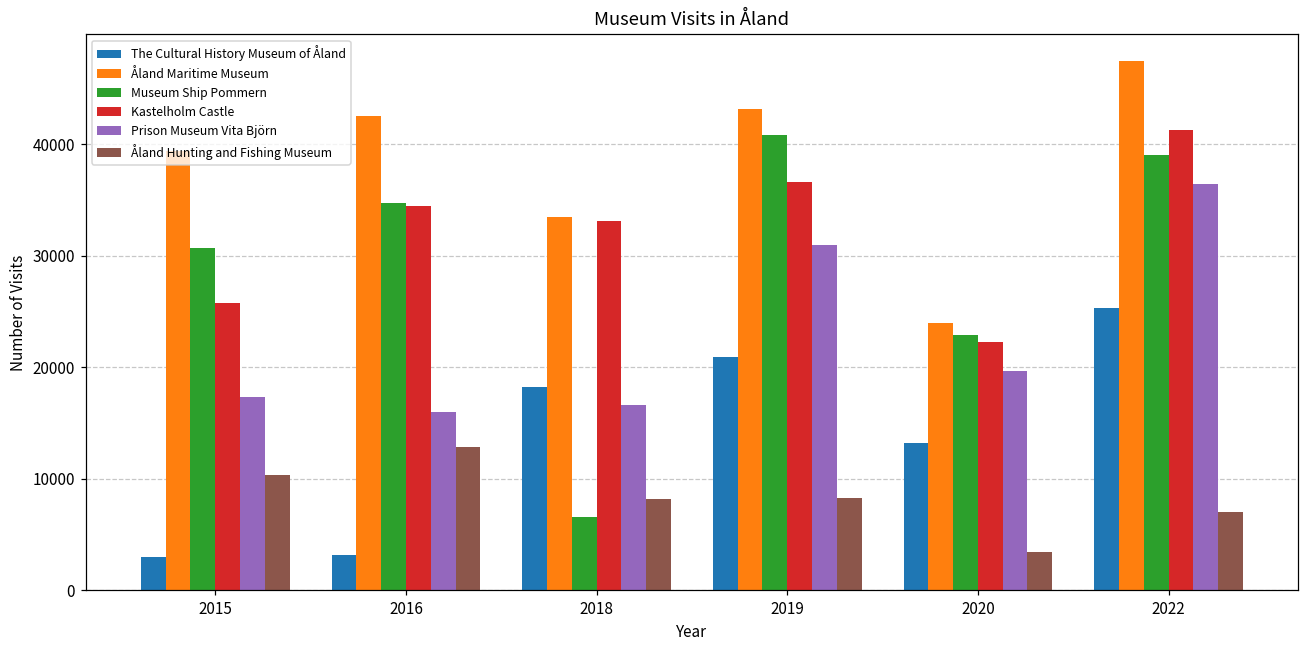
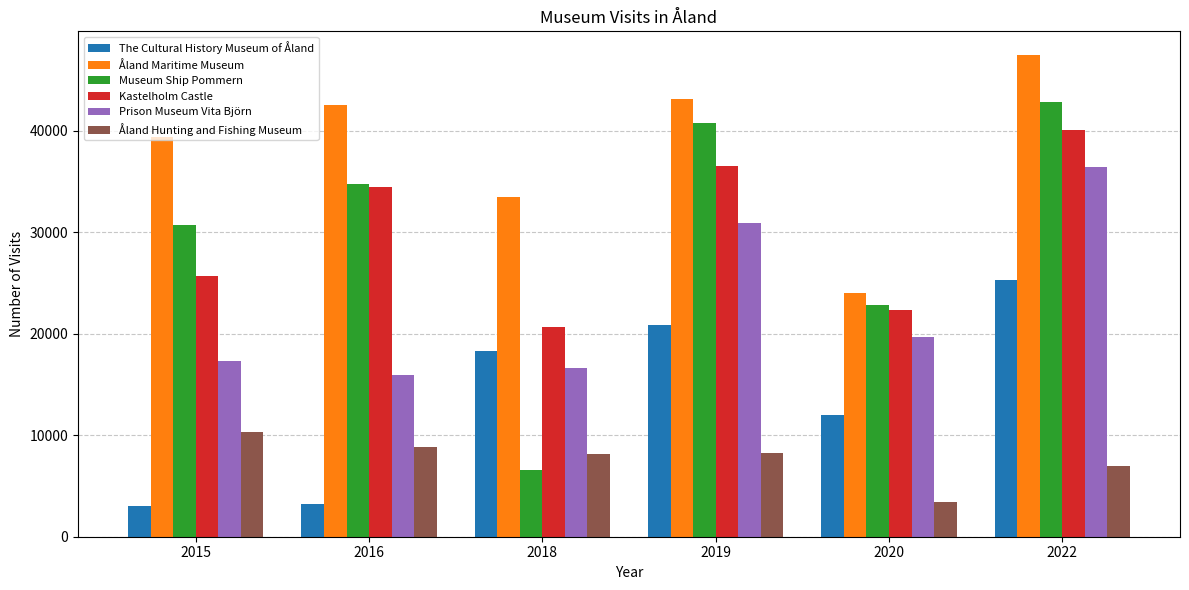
  {
    "The Cultural History Museum of Åland": {
      "2015": 3000,
      "2016": 3200,
      "2018": 18300,
      "2019": 20900,
-     "2020": 13200,
+     "2020": 12000,
      "2022": 25300
    },
    "Åland Maritime Museum": {
      "2016": 42500,
      "2018": 33500,
      "2019": 43200,
      "2020": 24000,
      "2022": 47400
    },
    "Museum Ship Pommern": {
      "2015": 30700,
      "2016": 34800,
      "2018": 6600,
      "2019": 40800,
      "2020": 22900,
-     "2022": 39000
+     "2022": 42900
    },
    "Kastelholm Castle": {
      "2015": 25700,
      "2016": 34500,
-     "2018": 33100,
+     "2018": 20700,
      "2019": 36600,
      "2020": 22300,
-     "2022": 41300
+     "2022": 40100
    },
    "Prison Museum Vita Björn": {
      "2015": 17300,
      "2016": 16000,
      "2018": 16600,
      "2019": 31000,
      "2020": 19700,
      "2022": 36500
    },
    "Åland Hunting and Fishing Museum": {
      "2015": 10300,
-     "2016": 12900,
+     "2016": 8900,
      "2018": 8200,
      "2019": 8300,
      "2020": 3500,
      "2022": 7000
    }
  }
